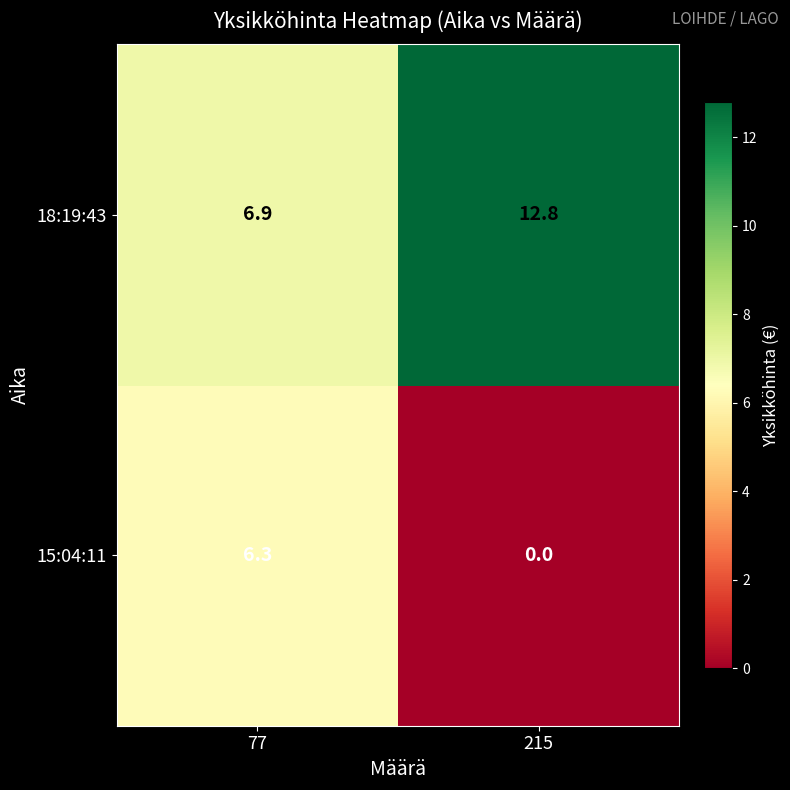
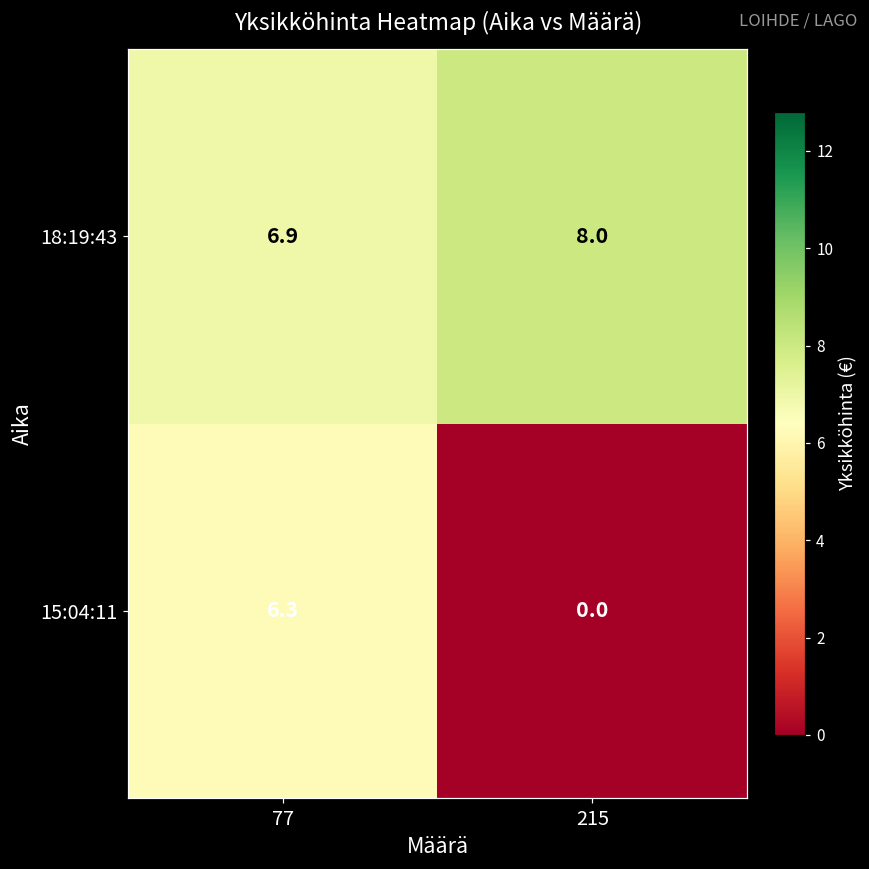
  {
    "18:19:43": {
      "77": 6.9,
-     "215": 12.8
+     "215": 8.0
    },
    "15:04:11": {
      "77": 6.3,
      "215": 0.0
    }
  }
